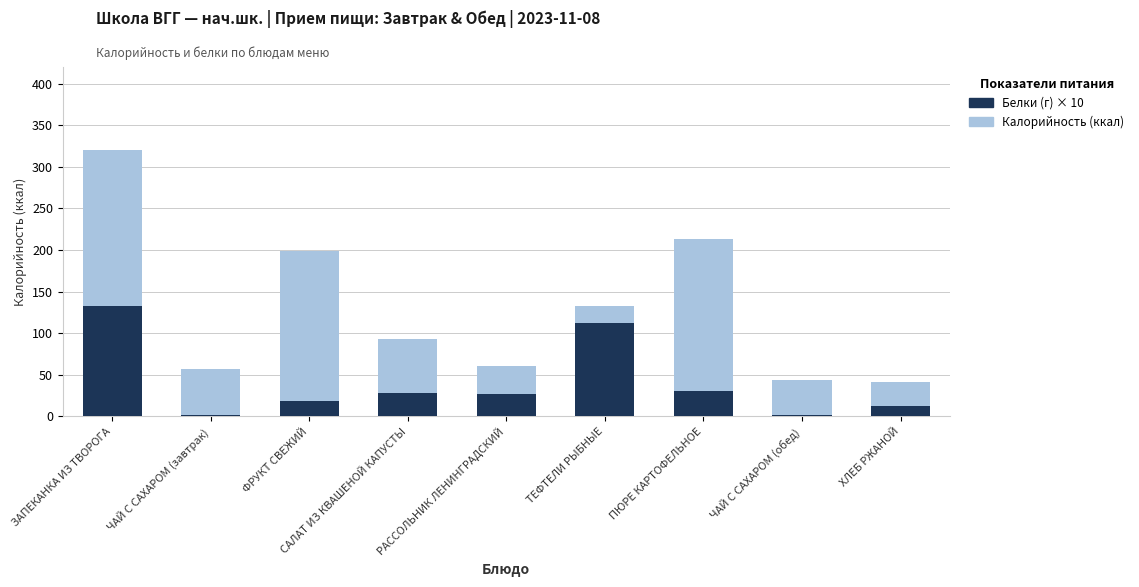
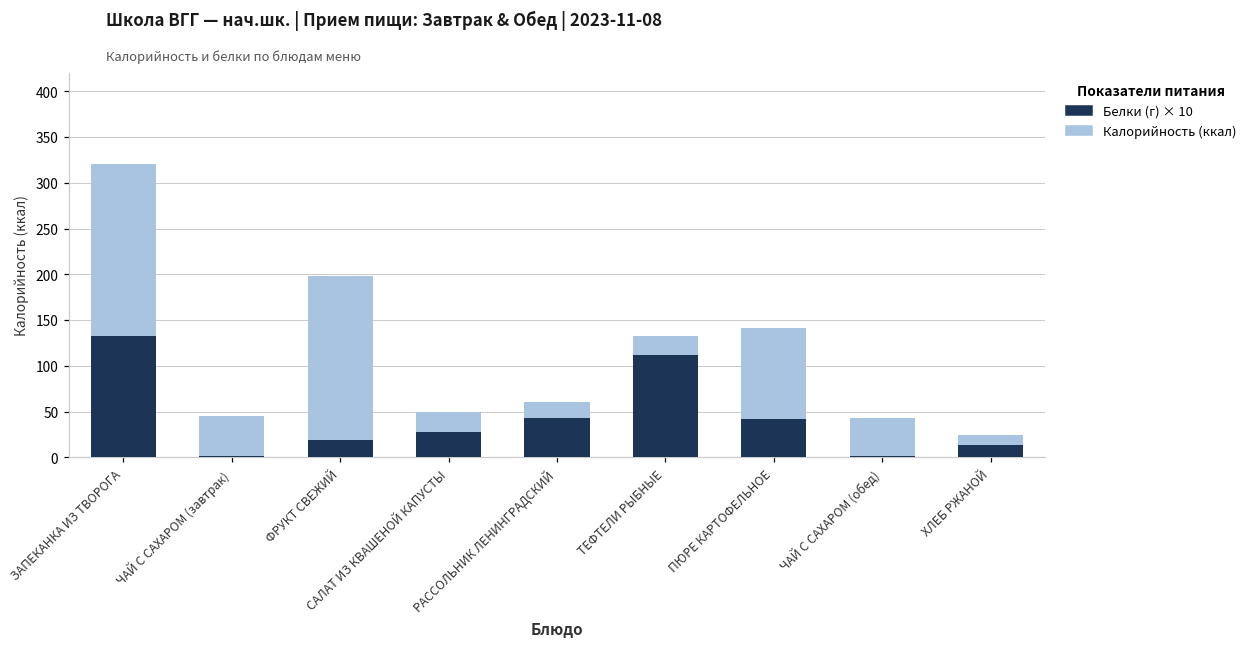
  {
    "Калорийность (ккал)": {
      "ЗАПЕКАНКА ИЗ ТВОРОГА": 320,
-     "ЧАЙ С САХАРОМ (завтрак)": 60,
+     "ЧАЙ С САХАРОМ (завтрак)": 40,
      "ФРУКТ СВЕЖИЙ": 200,
-     "САЛАТ ИЗ КВАШЕНОЙ КАПУСТЫ": 90,
+     "САЛАТ ИЗ КВАШЕНОЙ КАПУСТЫ": 50,
      "РАССОЛЬНИК ЛЕНИНГРАДСКИЙ": 60,
      "ТЕФТЕЛИ РЫБНЫЕ": 130,
-     "ПЮРЕ КАРТОФЕЛЬНОЕ": 210,
+     "ПЮРЕ КАРТОФЕЛЬНОЕ": 140,
      "ЧАЙ С САХАРОМ (обед)": 40,
-     "ХЛЕБ РЖАНОЙ": 40
+     "ХЛЕБ РЖАНОЙ": 20
    },
    "Белки (г) × 10": {
-     "РАССОЛЬНИК ЛЕНИНГРАДСКИЙ": 30,
-     "ПЮРЕ КАРТОФЕЛЬНОЕ": 30
+     "РАССОЛЬНИК ЛЕНИНГРАДСКИЙ": 40,
+     "ПЮРЕ КАРТОФЕЛЬНОЕ": 40
    }
  }
